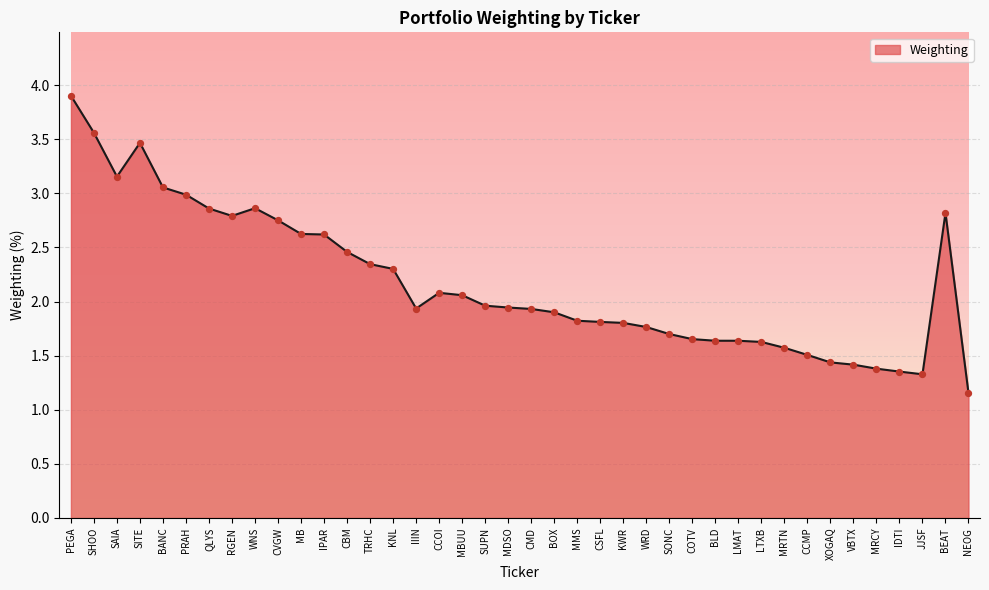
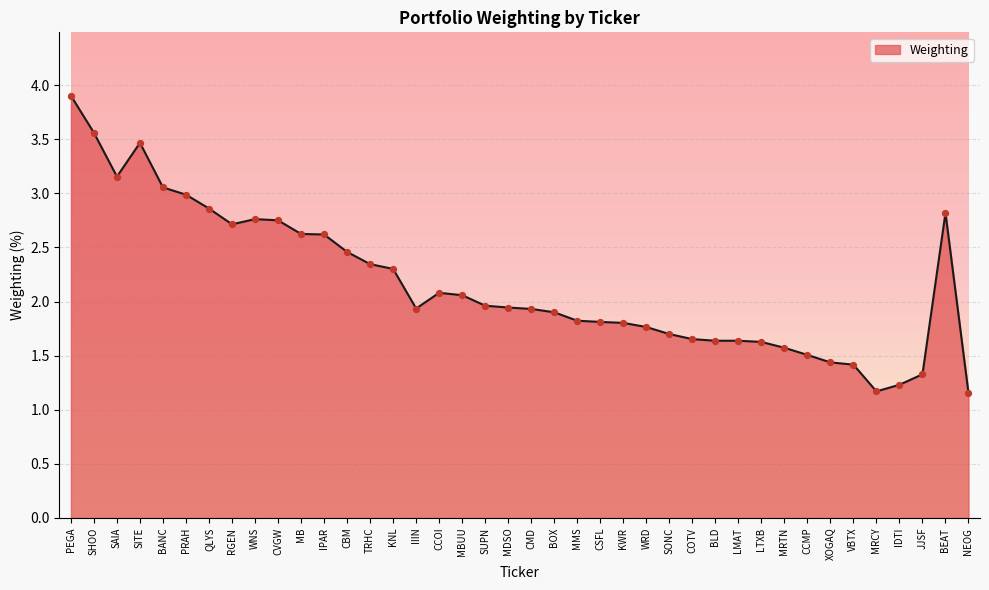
  {
    "PEGA": 3.90,
    "SHOO": 3.56,
    "SAIA": 3.16,
    "SITE": 3.47,
    "BANC": 3.06,
    "PRAH": 2.99,
    "QLYS": 2.86,
-   "RGEN": 2.79,
-   "WNS": 2.86,
+   "RGEN": 2.71,
+   "WNS": 2.76,
    "CVGW": 2.75,
    "MB": 2.63,
    "IPAR": 2.62,
    "CBM": 2.46,
    "TRHC": 2.35,
    "KNL": 2.30,
    "IIIN": 1.94,
    "CCOI": 2.08,
    "MBUU": 2.06,
    "SUPN": 1.96,
    "MDSO": 1.95,
    "CMD": 1.93,
    "BOX": 1.90,
    "MMS": 1.82,
    "CSFL": 1.81,
    "KWR": 1.80,
    "WRD": 1.77,
    "SONC": 1.70,
    "COTV": 1.65,
    "BLD": 1.64,
    "LMAT": 1.64,
    "LTXB": 1.63,
    "MRTN": 1.57,
    "CCMP": 1.51,
    "XOGAQ": 1.44,
    "VBTX": 1.42,
-   "MRCY": 1.38,
-   "IDTI": 1.35,
+   "MRCY": 1.17,
+   "IDTI": 1.23,
    "JJSF": 1.33,
    "BEAT": 2.82,
    "NEOG": 1.16
  }
